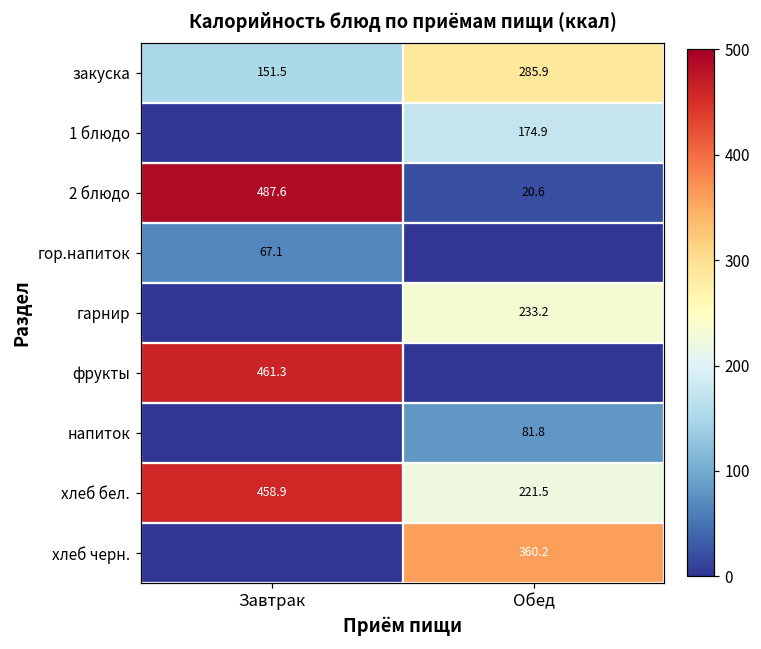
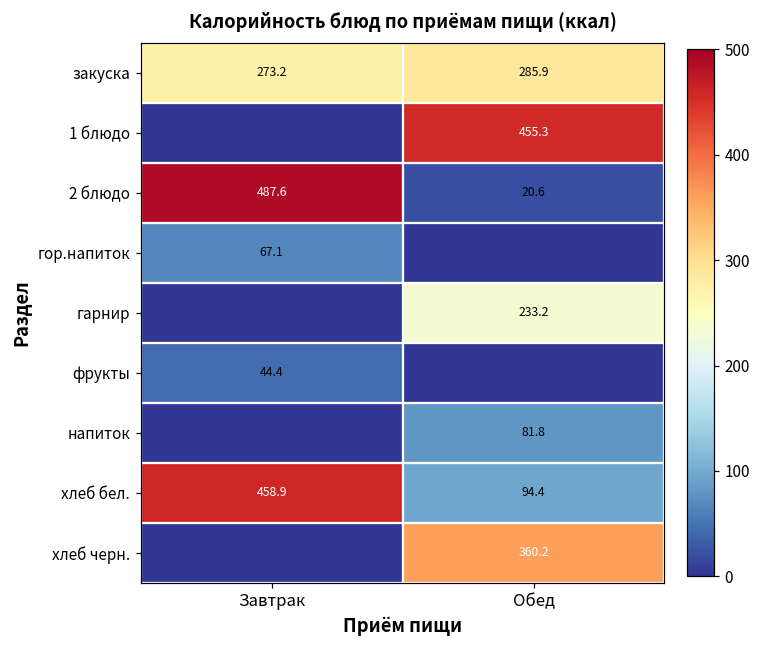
  {
    "закуска": {
-     "Завтрак": 151.5,
+     "Завтрак": 273.2,
      "Обед": 285.9
    },
    "1 блюдо": {
-     "Обед": 174.9
+     "Обед": 455.3
    },
    "2 блюдо": {
      "Завтрак": 487.6,
      "Обед": 20.6
    },
    "гор.напиток": {
      "Завтрак": 67.1
    },
    "гарнир": {
      "Обед": 233.2
    },
    "фрукты": {
-     "Завтрак": 461.3
+     "Завтрак": 44.4
    },
    "напиток": {
      "Обед": 81.8
    },
    "хлеб бел.": {
      "Завтрак": 458.9,
-     "Обед": 221.5
+     "Обед": 94.4
    },
    "хлеб черн.": {
      "Обед": 360.2
    }
  }
